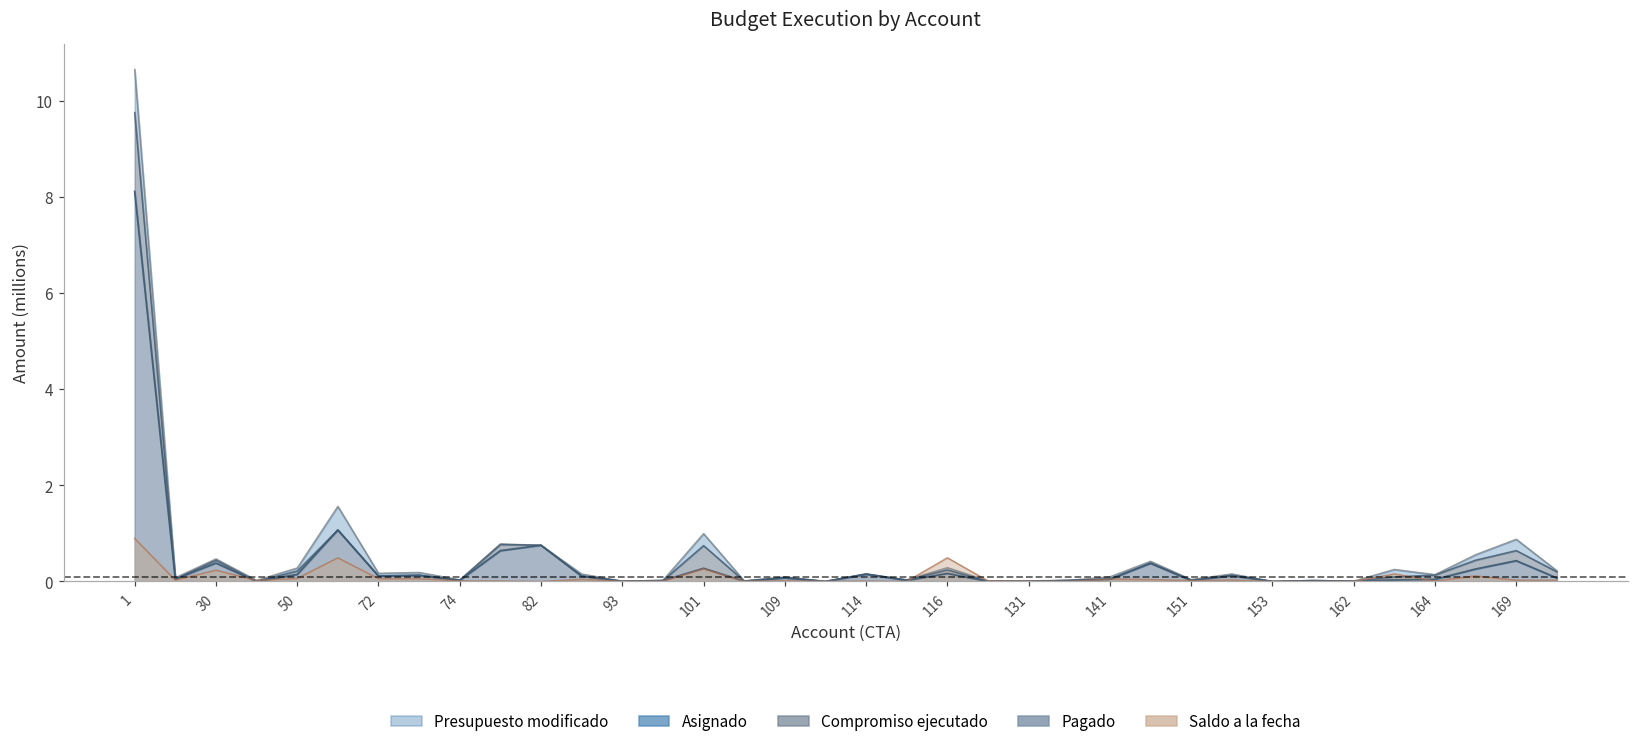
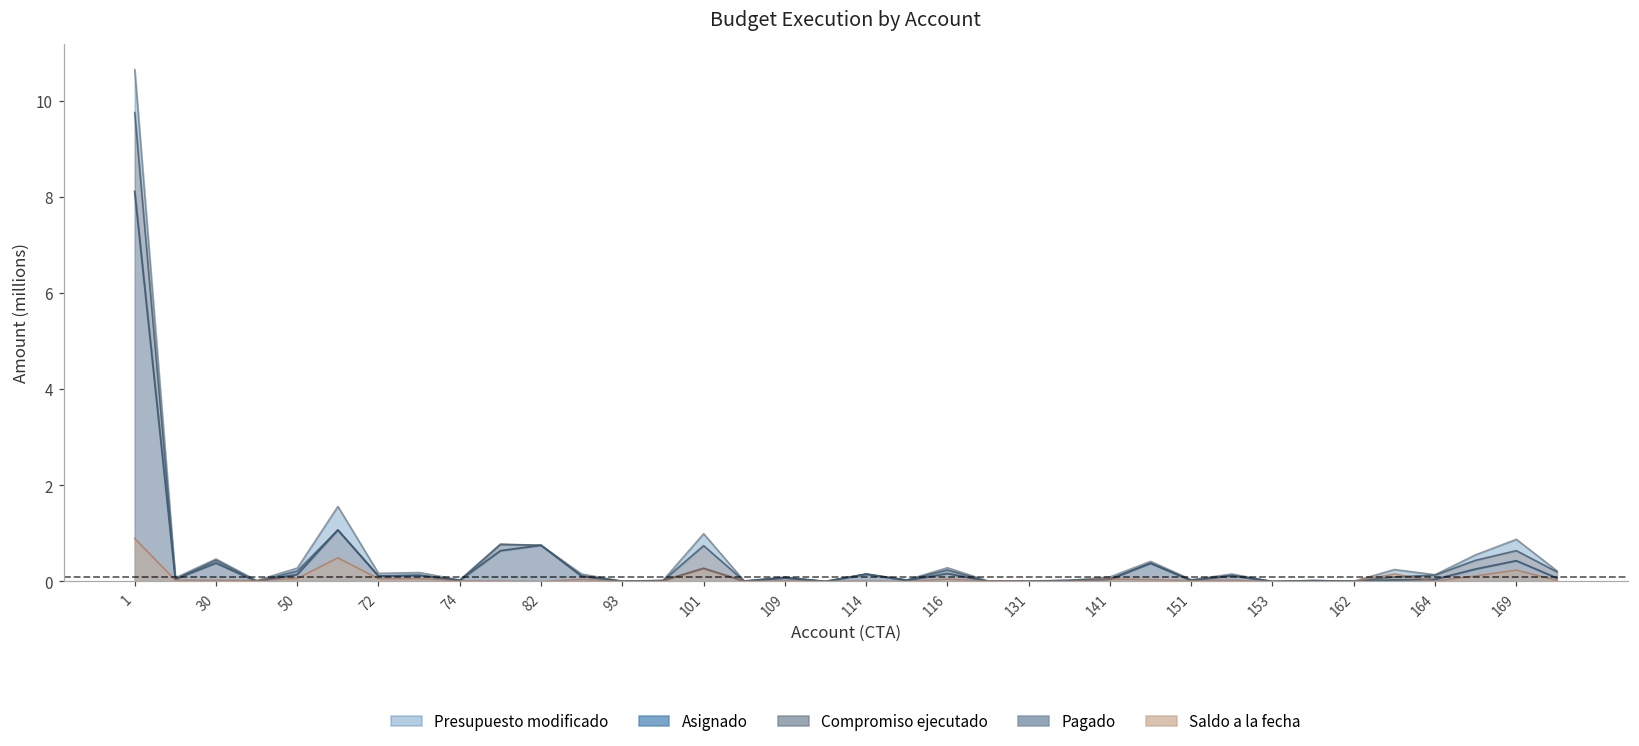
  {
    "Saldo a la fecha": {
      "1": 0.9,
-     "30": 0.2,
+     "30": 0.0,
      "50": 0.1,
      "82": 0.0,
      "114": 0.0,
-     "116": 0.5,
-     "169": 0.0
+     "116": 0.0,
+     "169": 0.2
    }
  }
